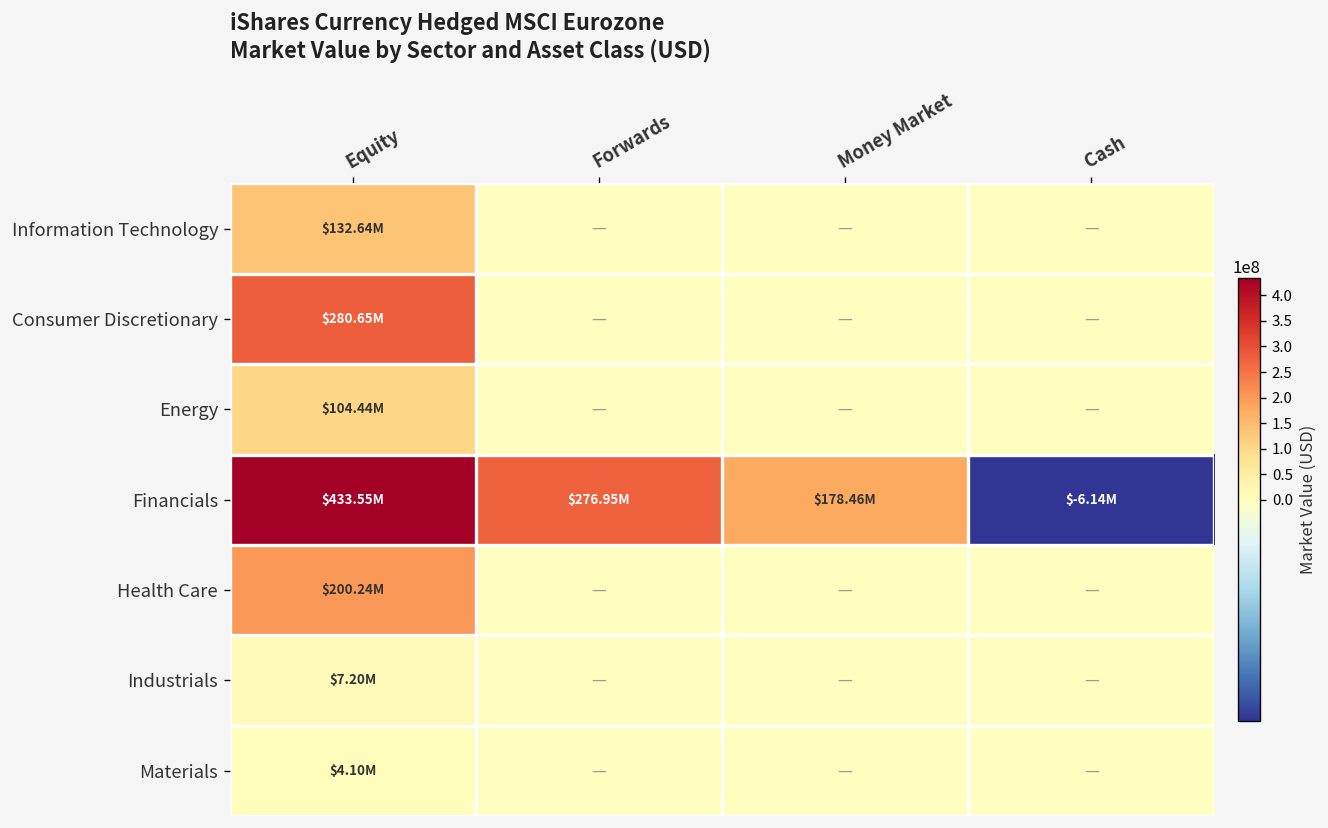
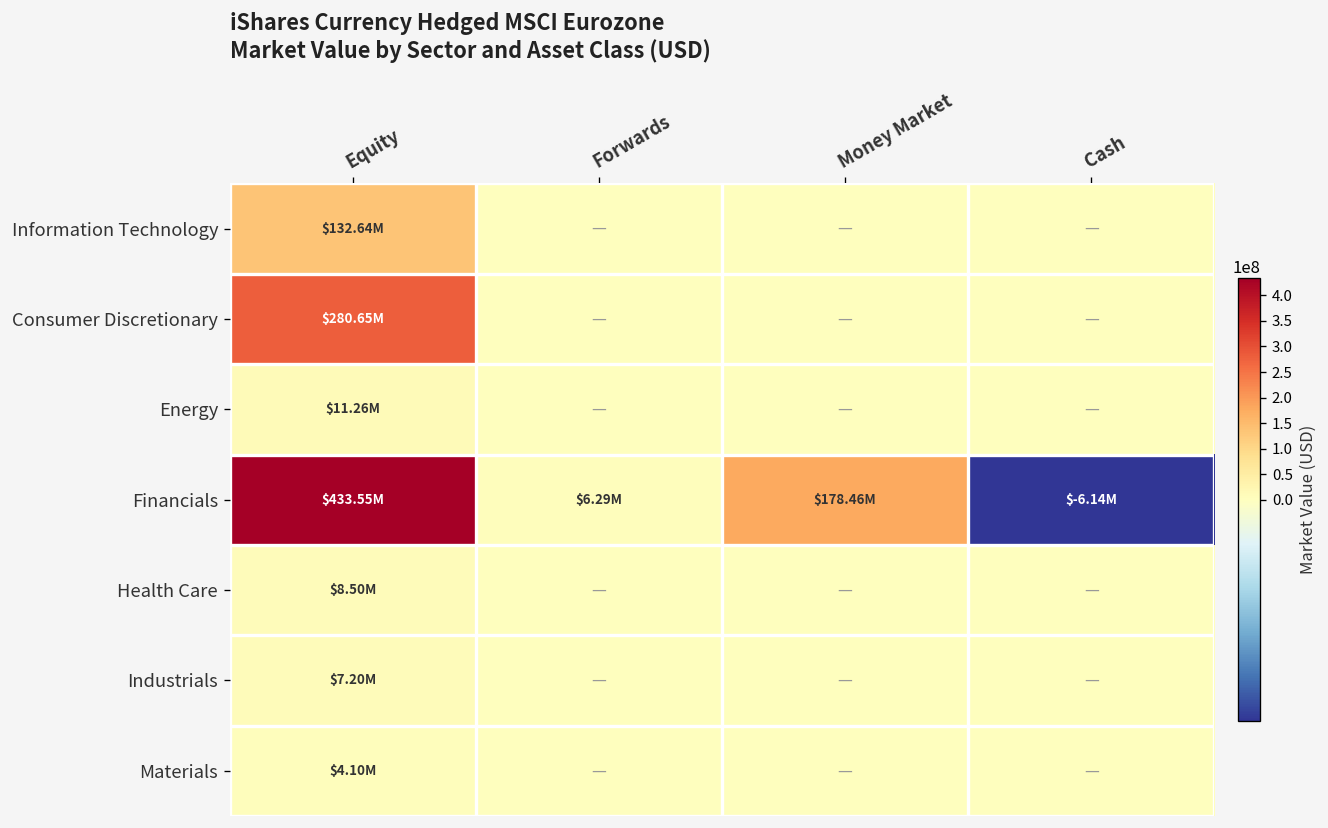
  {
    "Information Technology": {
      "Equity": "$132.64M"
    },
    "Consumer Discretionary": {
      "Equity": "$280.65M"
    },
    "Energy": {
-     "Equity": "$104.44M"
+     "Equity": "$11.26M"
    },
    "Financials": {
      "Equity": "$433.55M",
-     "Forwards": "$276.95M",
+     "Forwards": "$6.29M",
      "Money Market": "$178.46M",
      "Cash": "$-6.14M"
    },
    "Health Care": {
-     "Equity": "$200.24M"
+     "Equity": "$8.50M"
    },
    "Industrials": {
      "Equity": "$7.20M"
    },
    "Materials": {
      "Equity": "$4.10M"
    }
  }
